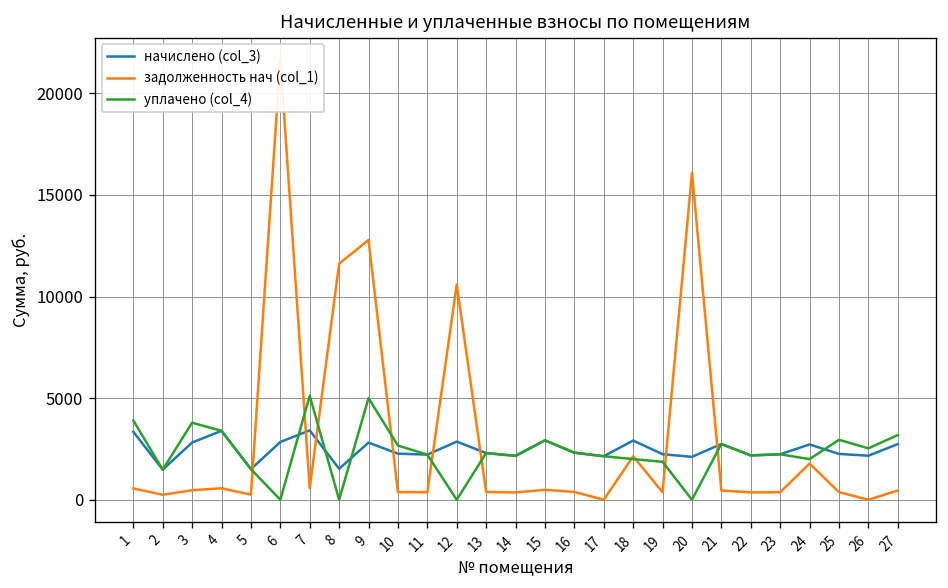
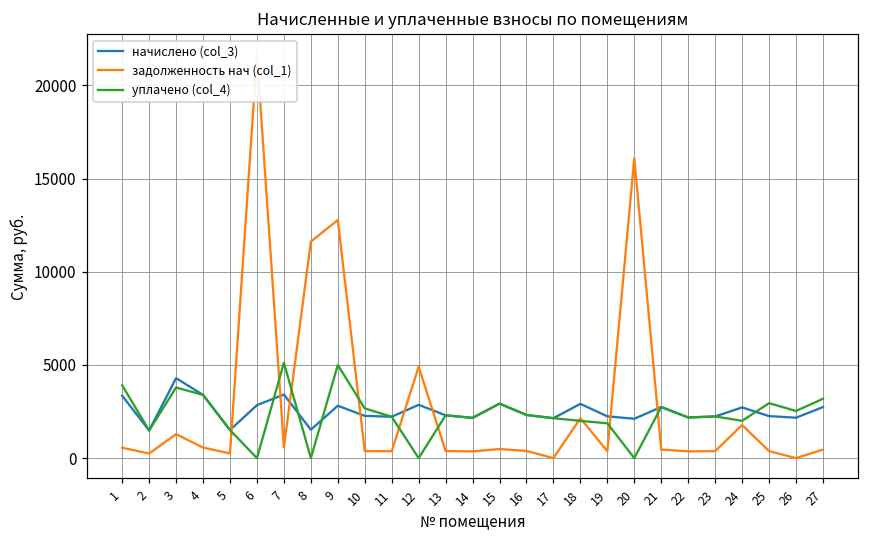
  {
    "начислено (col_3)": {
      "1": 3300,
-     "3": 2800,
+     "3": 4300,
      "6": 2800,
      "7": 3400,
      "8": 1500,
      "9": 2800,
      "10": 2300,
      "12": 2900,
      "18": 2900,
      "19": 2200,
      "20": 2100,
      "24": 2700,
      "25": 2300,
      "26": 2200,
      "27": 2700
    },
    "задолженность нач (col_1)": {
      "1": 600,
      "2": 200,
-     "3": 500,
+     "3": 1300,
      "4": 600,
      "5": 300,
      "7": 600,
      "8": 11600,
      "9": 12800,
      "10": 400,
      "11": 400,
-     "12": 10600,
+     "12": 4900,
      "13": 400,
      "14": 400,
      "15": 500,
      "16": 400,
      "17": 0,
      "19": 400,
      "20": 16100,
      "21": 500,
      "22": 400,
      "23": 400,
      "24": 1800,
      "25": 400,
      "26": 0,
      "27": 500
    },
    "уплачено (col_4)": {
      "1": 3900,
      "3": 3800,
      "6": 0,
      "7": 5100,
      "8": 0,
      "9": 5000,
      "10": 2700,
      "12": 0,
      "19": 1900,
      "20": 0,
      "24": 2000,
      "25": 3000,
      "26": 2500,
      "27": 3200
    }
  }
